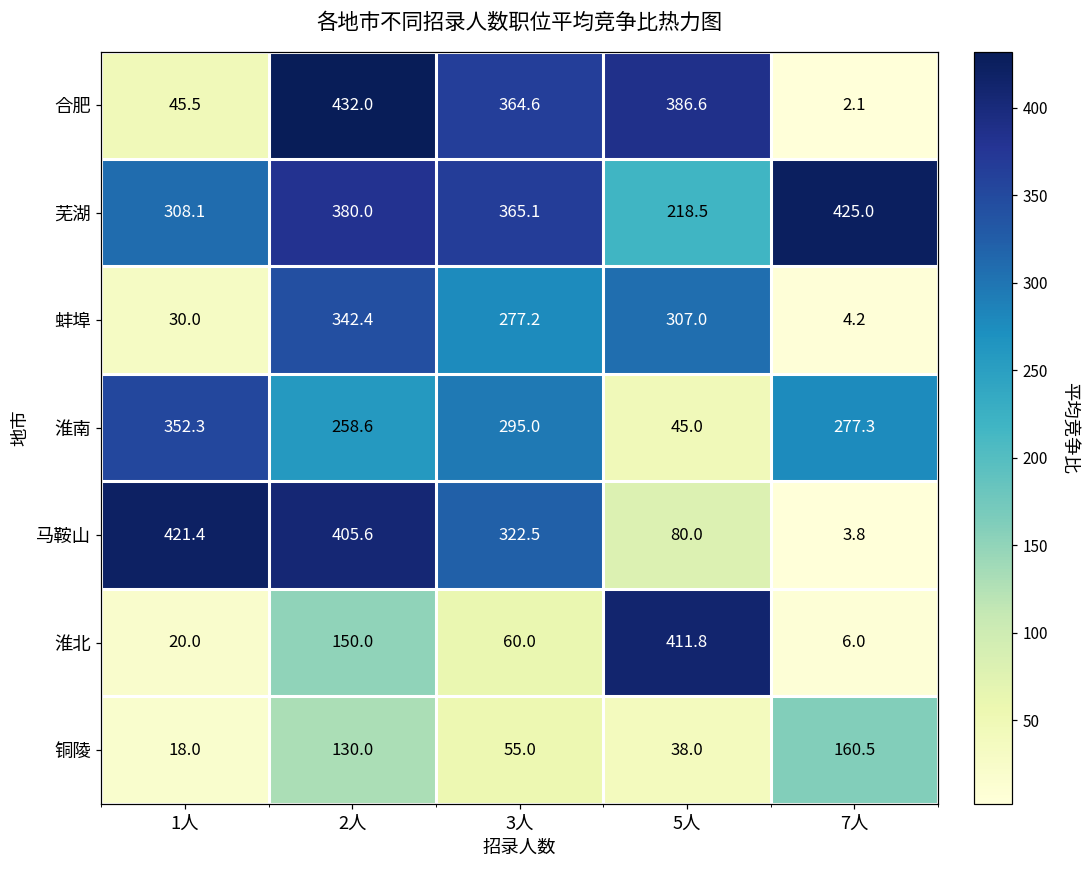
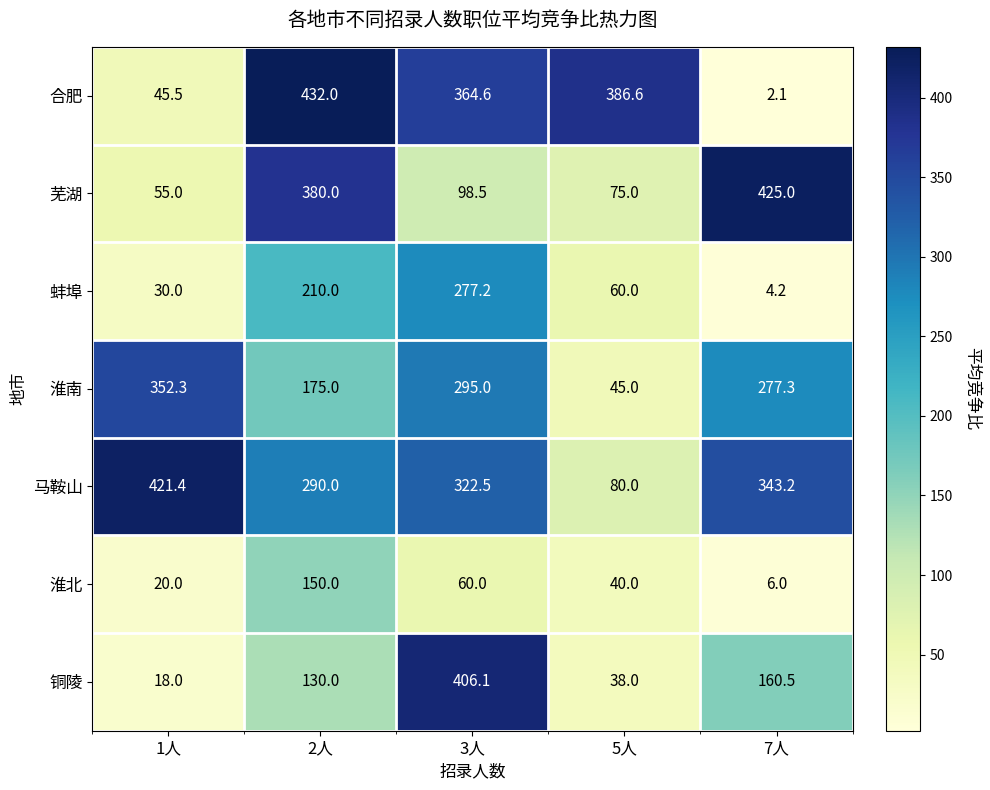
  {
    "合肥": {
      "1人": 45.5,
      "2人": 432.0,
      "3人": 364.6,
      "5人": 386.6,
      "7人": 2.1
    },
    "芜湖": {
-     "1人": 308.1,
+     "1人": 55.0,
      "2人": 380.0,
-     "3人": 365.1,
-     "5人": 218.5,
+     "3人": 98.5,
+     "5人": 75.0,
      "7人": 425.0
    },
    "蚌埠": {
      "1人": 30.0,
-     "2人": 342.4,
+     "2人": 210.0,
      "3人": 277.2,
-     "5人": 307.0,
+     "5人": 60.0,
      "7人": 4.2
    },
    "淮南": {
      "1人": 352.3,
-     "2人": 258.6,
+     "2人": 175.0,
      "3人": 295.0,
      "5人": 45.0,
      "7人": 277.3
    },
    "马鞍山": {
      "1人": 421.4,
-     "2人": 405.6,
+     "2人": 290.0,
      "3人": 322.5,
      "5人": 80.0,
-     "7人": 3.8
+     "7人": 343.2
    },
    "淮北": {
      "1人": 20.0,
      "2人": 150.0,
      "3人": 60.0,
-     "5人": 411.8,
+     "5人": 40.0,
      "7人": 6.0
    },
    "铜陵": {
      "1人": 18.0,
      "2人": 130.0,
-     "3人": 55.0,
+     "3人": 406.1,
      "5人": 38.0,
      "7人": 160.5
    }
  }
